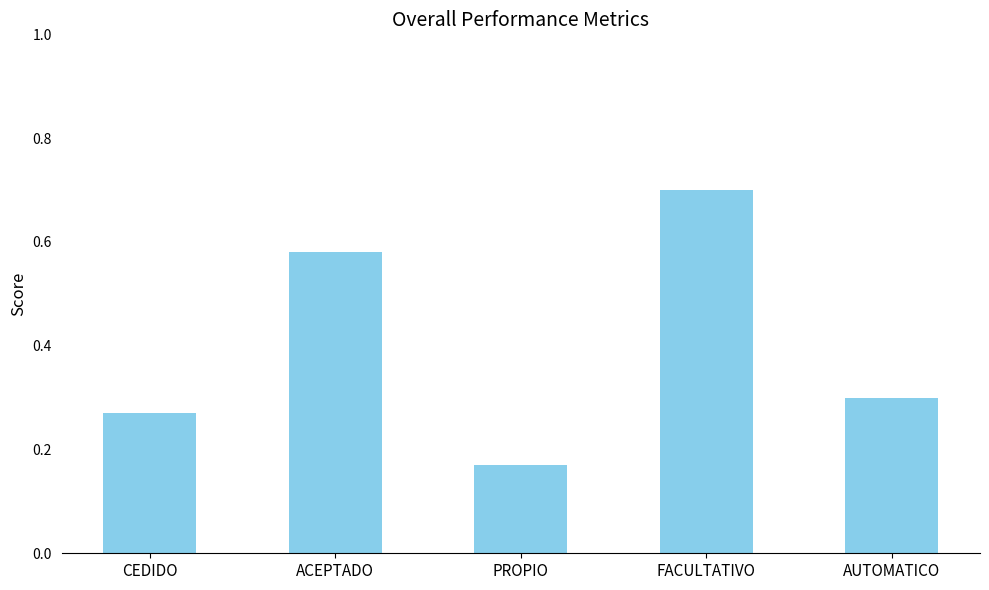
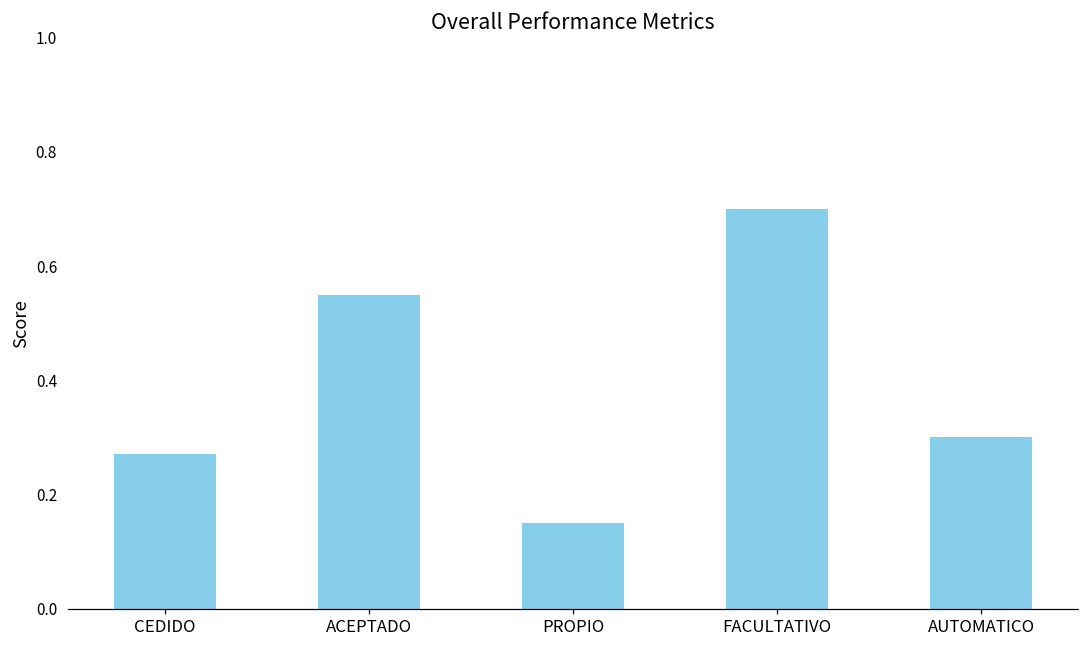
  {
    "CEDIDO": 0.27,
-   "ACEPTADO": 0.58,
-   "PROPIO": 0.17,
+   "ACEPTADO": 0.55,
+   "PROPIO": 0.15,
    "FACULTATIVO": 0.70,
    "AUTOMATICO": 0.30
  }
